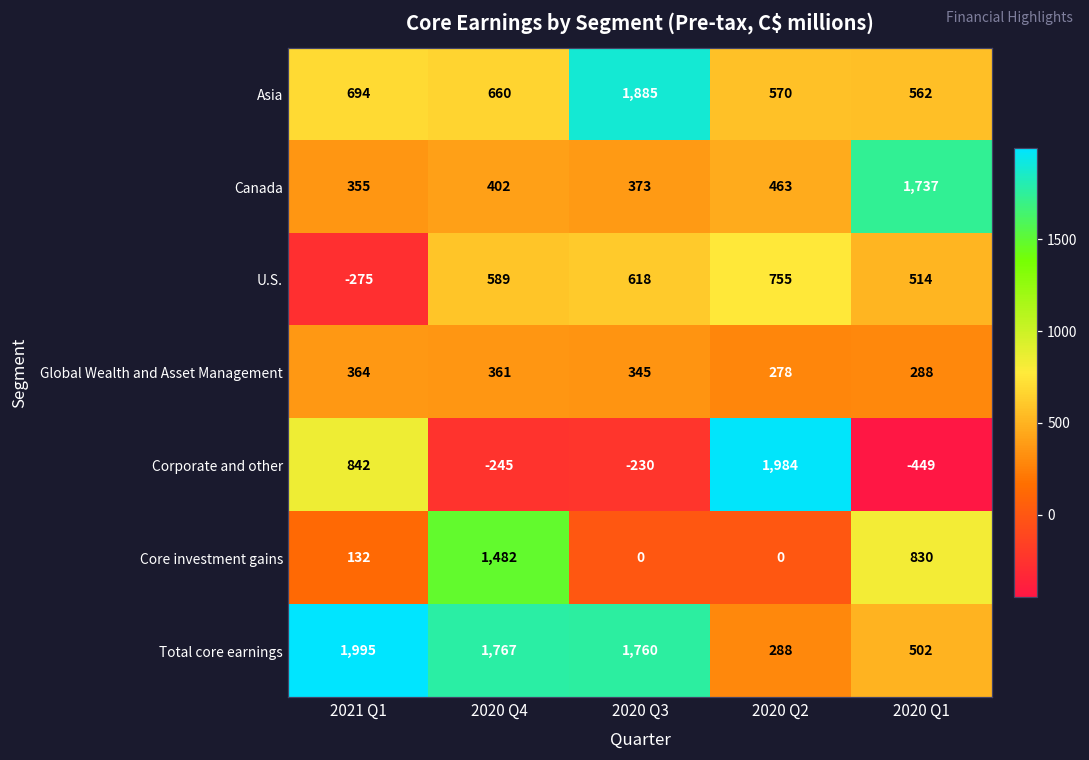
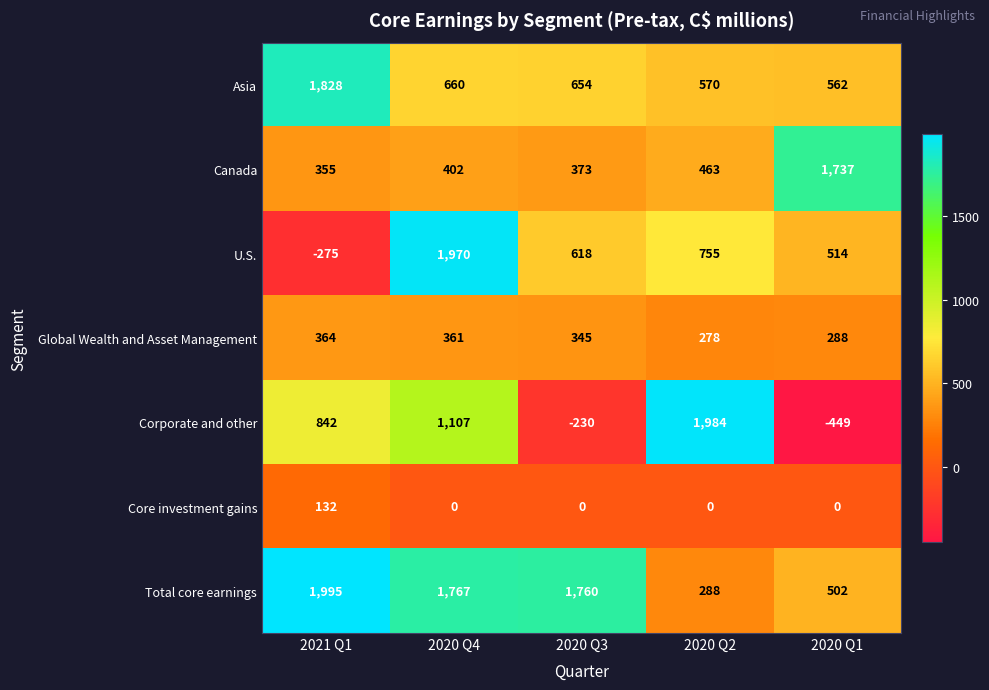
  {
    "Asia": {
-     "2021 Q1": "694",
+     "2021 Q1": "1,828",
      "2020 Q4": "660",
-     "2020 Q3": "1,885",
+     "2020 Q3": "654",
      "2020 Q2": "570",
      "2020 Q1": "562"
    },
    "Canada": {
      "2021 Q1": "355",
      "2020 Q4": "402",
      "2020 Q3": "373",
      "2020 Q2": "463",
      "2020 Q1": "1,737"
    },
    "U.S.": {
      "2021 Q1": "-275",
-     "2020 Q4": "589",
+     "2020 Q4": "1,970",
      "2020 Q3": "618",
      "2020 Q2": "755",
      "2020 Q1": "514"
    },
    "Global Wealth and Asset Management": {
      "2021 Q1": "364",
      "2020 Q4": "361",
      "2020 Q3": "345",
      "2020 Q2": "278",
      "2020 Q1": "288"
    },
    "Corporate and other": {
      "2021 Q1": "842",
-     "2020 Q4": "-245",
+     "2020 Q4": "1,107",
      "2020 Q3": "-230",
      "2020 Q2": "1,984",
      "2020 Q1": "-449"
    },
    "Core investment gains": {
      "2021 Q1": "132",
-     "2020 Q4": "1,482",
+     "2020 Q4": "0",
      "2020 Q3": "0",
      "2020 Q2": "0",
-     "2020 Q1": "830"
+     "2020 Q1": "0"
    },
    "Total core earnings": {
      "2021 Q1": "1,995",
      "2020 Q4": "1,767",
      "2020 Q3": "1,760",
      "2020 Q2": "288",
      "2020 Q1": "502"
    }
  }
